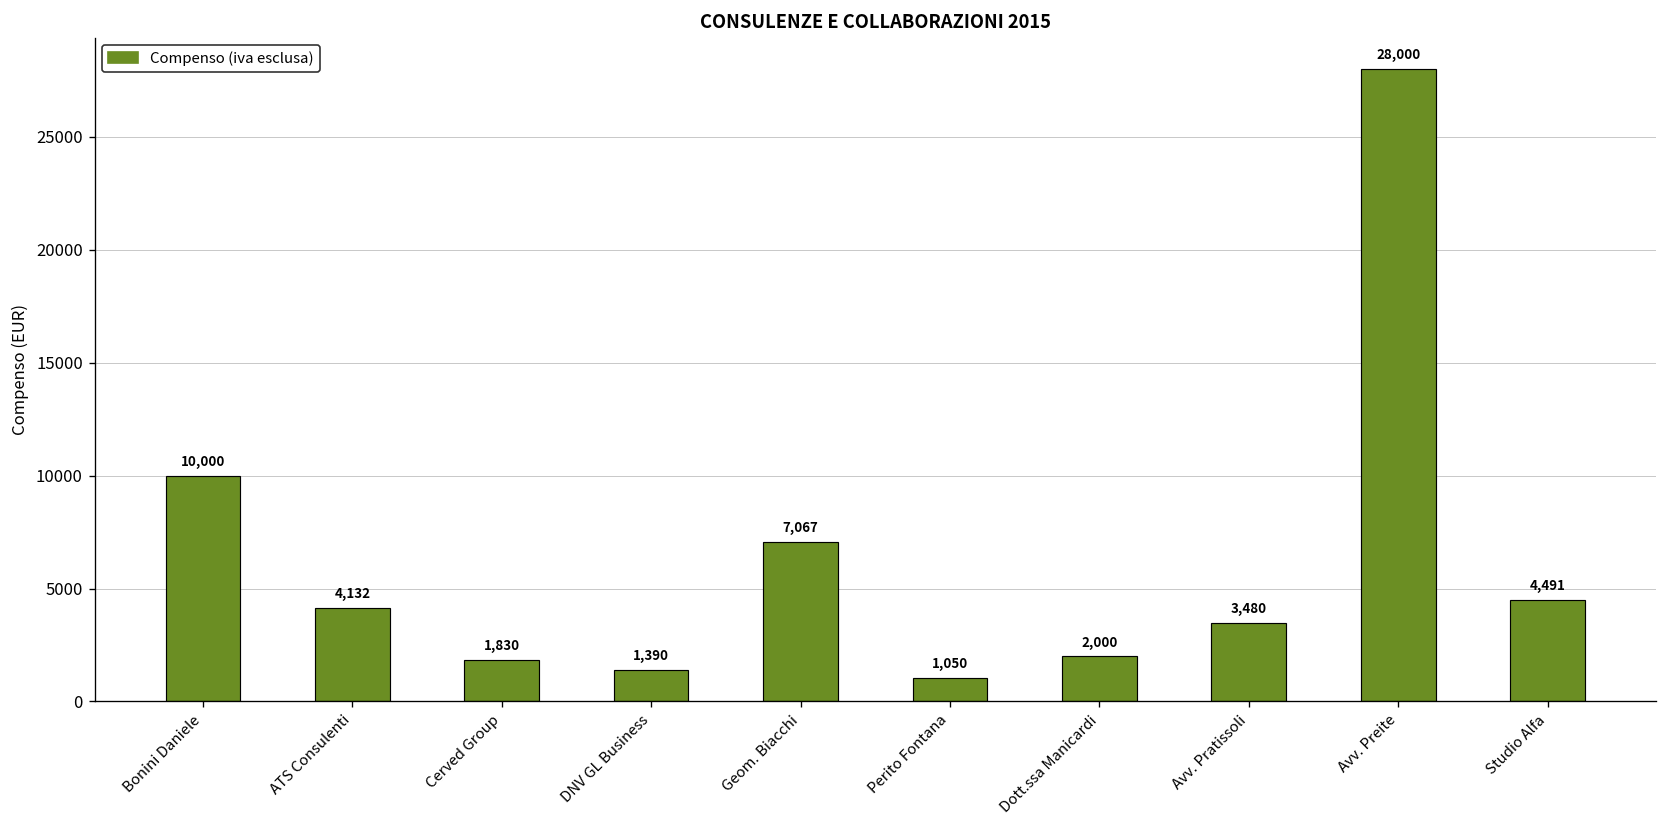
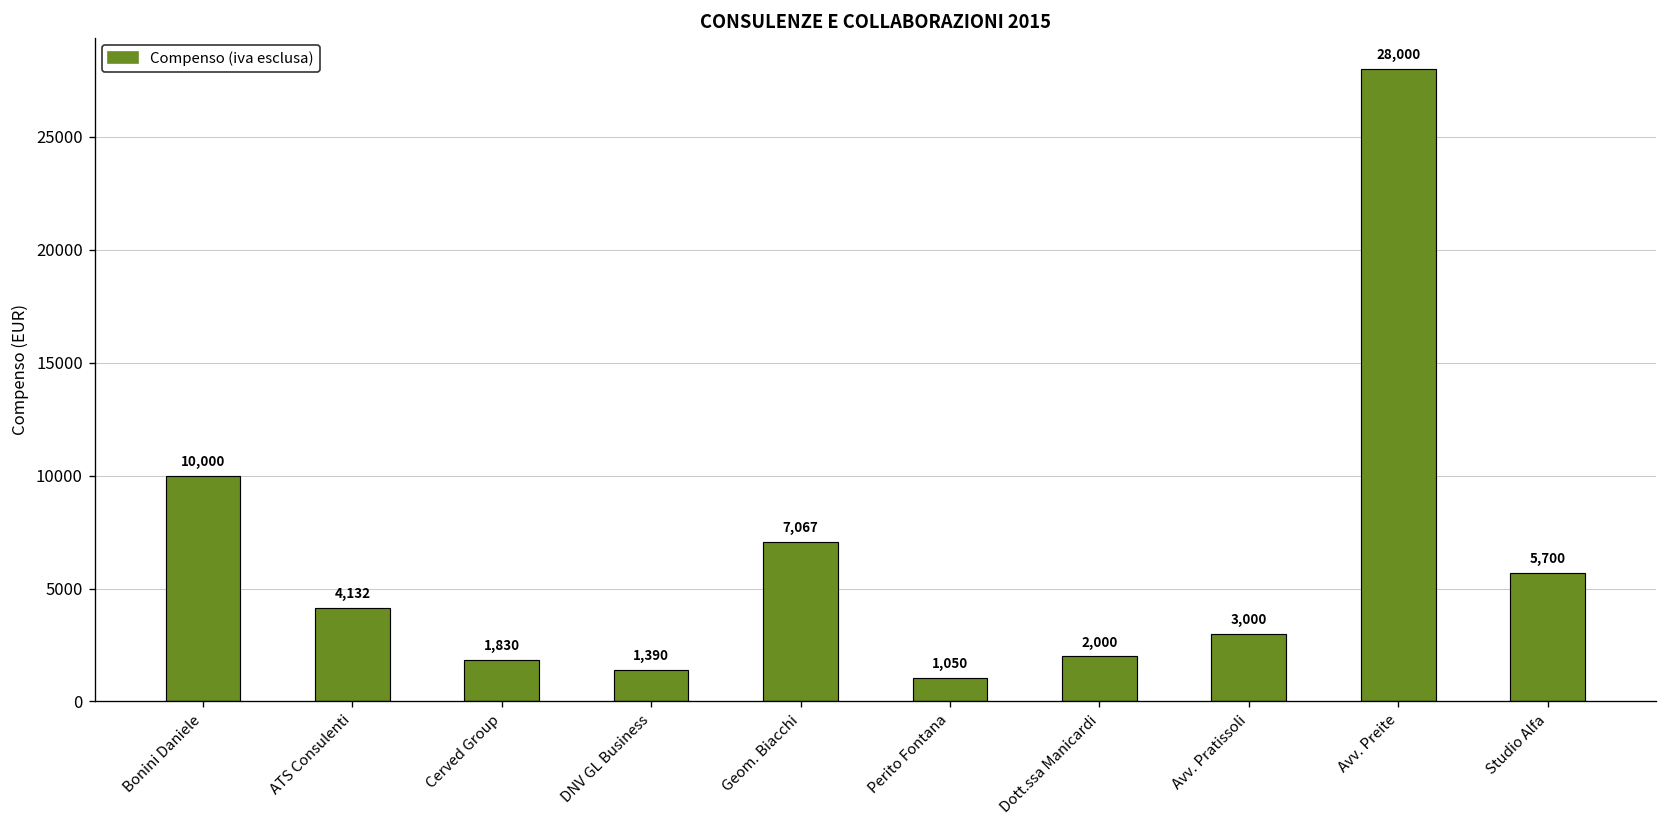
  {
    "Bonini Daniele": "10,000",
    "ATS Consulenti": "4,132",
    "Cerved Group": "1,830",
    "DNV GL Business": "1,390",
    "Geom. Biacchi": "7,067",
    "Perito Fontana": "1,050",
    "Dott.ssa Manicardi": "2,000",
-   "Avv. Pratissoli": "3,480",
+   "Avv. Pratissoli": "3,000",
    "Avv. Preite": "28,000",
-   "Studio Alfa": "4,491"
+   "Studio Alfa": "5,700"
  }
